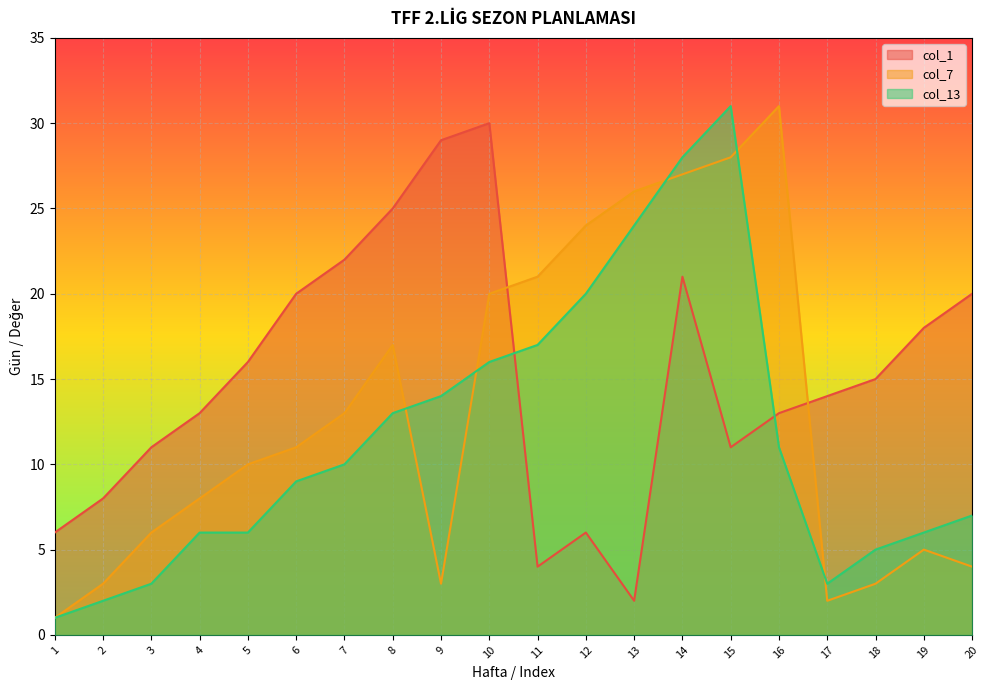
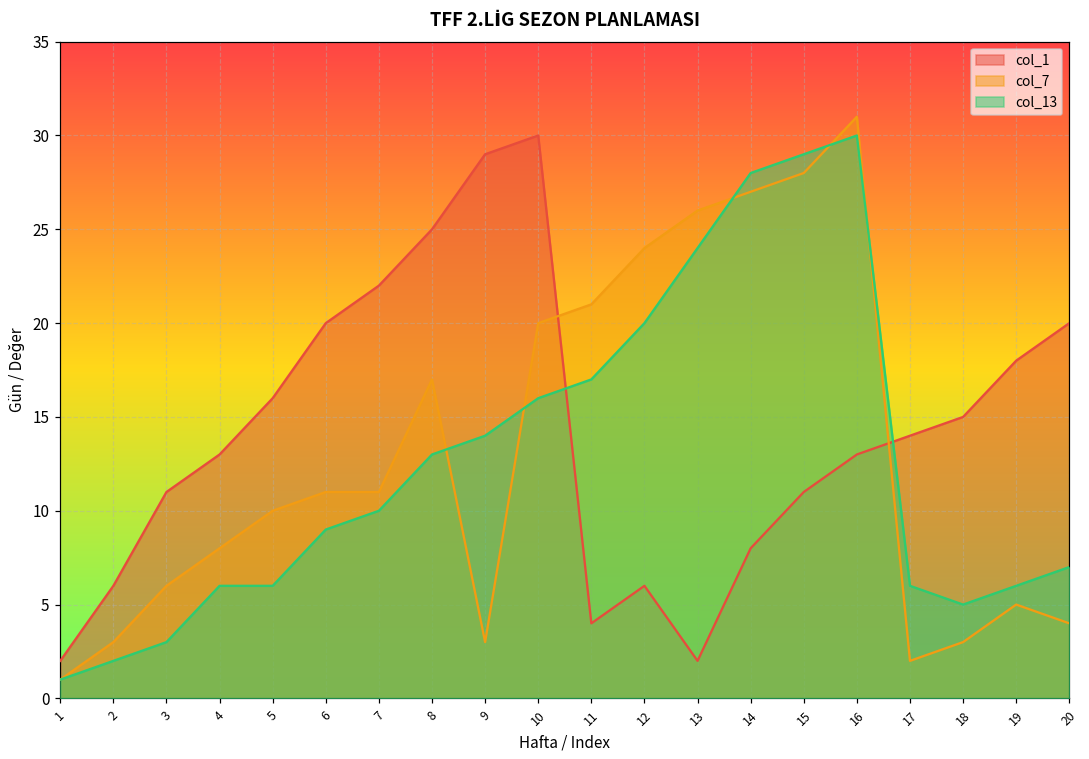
  {
    "col_1": {
-     "1": 6,
-     "2": 8,
+     "1": 2,
+     "2": 6,
      "3": 11,
      "4": 13,
      "5": 16,
      "6": 20,
      "7": 22,
      "8": 25,
      "9": 29,
      "10": 30,
      "11": 4,
      "12": 6,
      "13": 2,
-     "14": 21,
+     "14": 8,
      "15": 11,
      "16": 13,
      "17": 14,
      "18": 15,
      "19": 18,
      "20": 20
    },
    "col_7": {
      "2": 3,
      "3": 6,
      "4": 8,
      "5": 10,
      "6": 11,
-     "7": 13,
+     "7": 11,
      "8": 17,
      "9": 3,
      "10": 20,
      "11": 21,
      "12": 24,
      "13": 26,
      "14": 27,
      "15": 28,
      "16": 31,
      "17": 2,
      "18": 3,
      "19": 5,
      "20": 4
    },
    "col_13": {
      "2": 2,
      "3": 3,
      "4": 6,
      "5": 6,
      "6": 9,
      "7": 10,
      "8": 13,
      "9": 14,
      "10": 16,
      "11": 17,
      "12": 20,
      "13": 24,
      "14": 28,
-     "15": 31,
-     "16": 11,
-     "17": 3,
+     "15": 29,
+     "16": 30,
+     "17": 6,
      "18": 5,
      "19": 6,
      "20": 7
    }
  }
